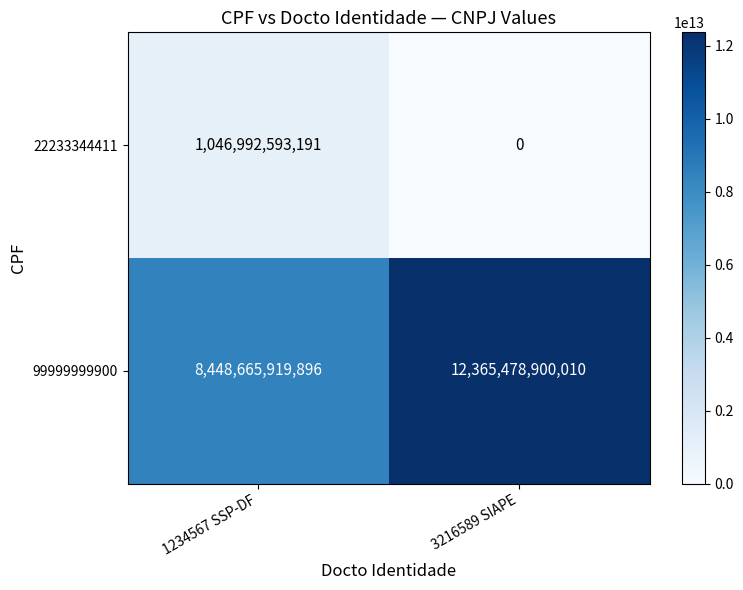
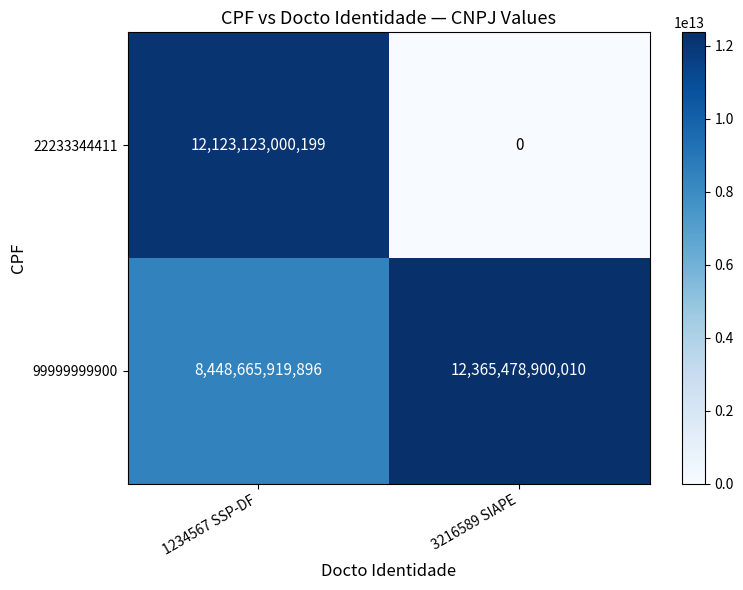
  {
    "22233344411": {
-     "1234567 SSP-DF": "1,046,992,593,191",
+     "1234567 SSP-DF": "12,123,123,000,199",
      "3216589 SIAPE": "0"
    },
    "99999999900": {
      "1234567 SSP-DF": "8,448,665,919,896",
      "3216589 SIAPE": "12,365,478,900,010"
    }
  }
